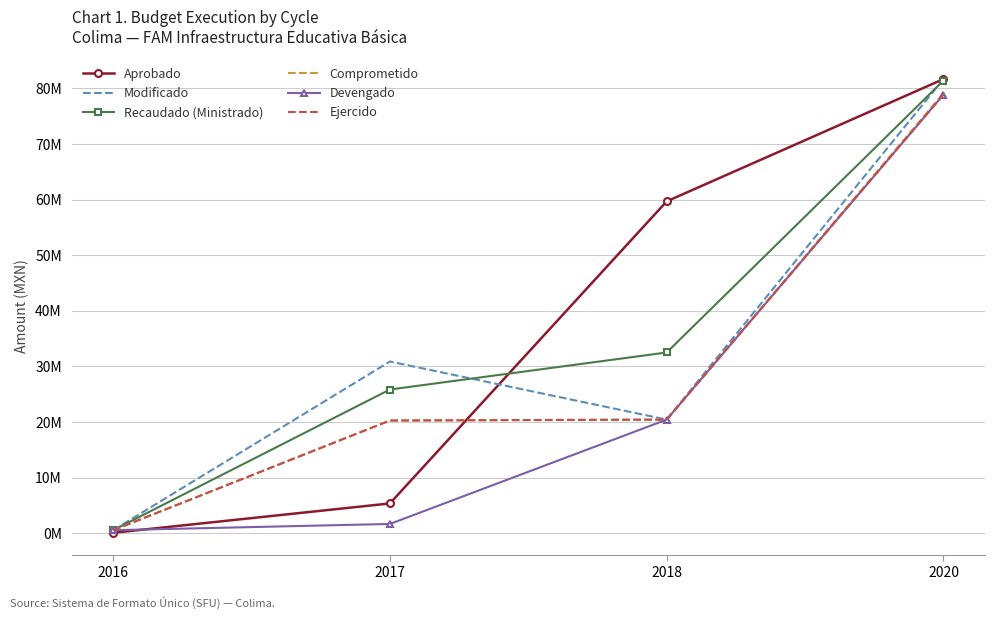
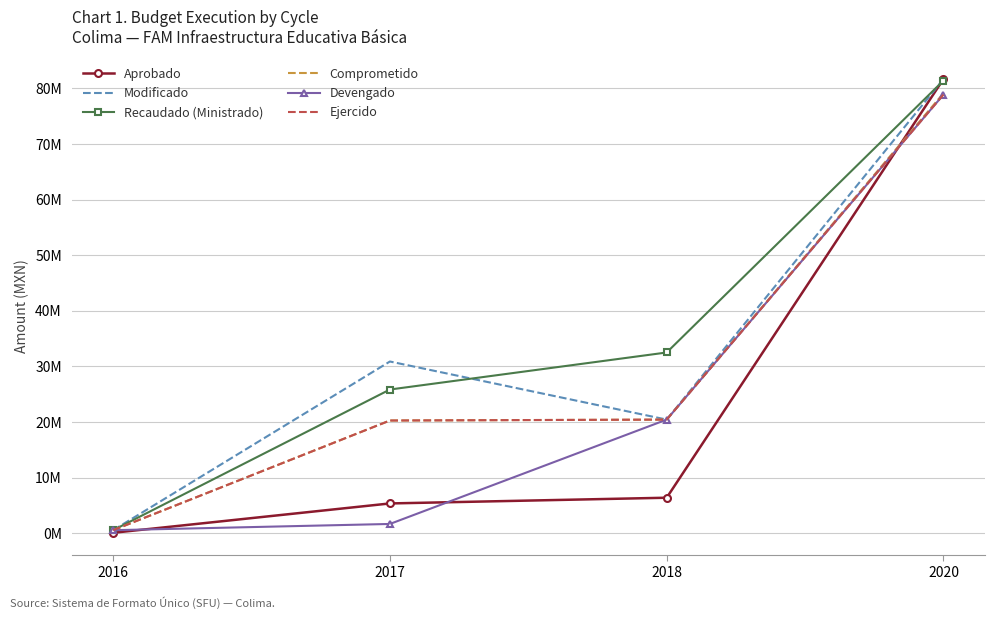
  {
    "Aprobado": {
      "2016": 0,
      "2017": 5000000,
-     "2018": 60000000
+     "2018": 6000000
    },
    "Recaudado (Ministrado)": {
      "2017": 26000000,
      "2018": 33000000
    }
  }
